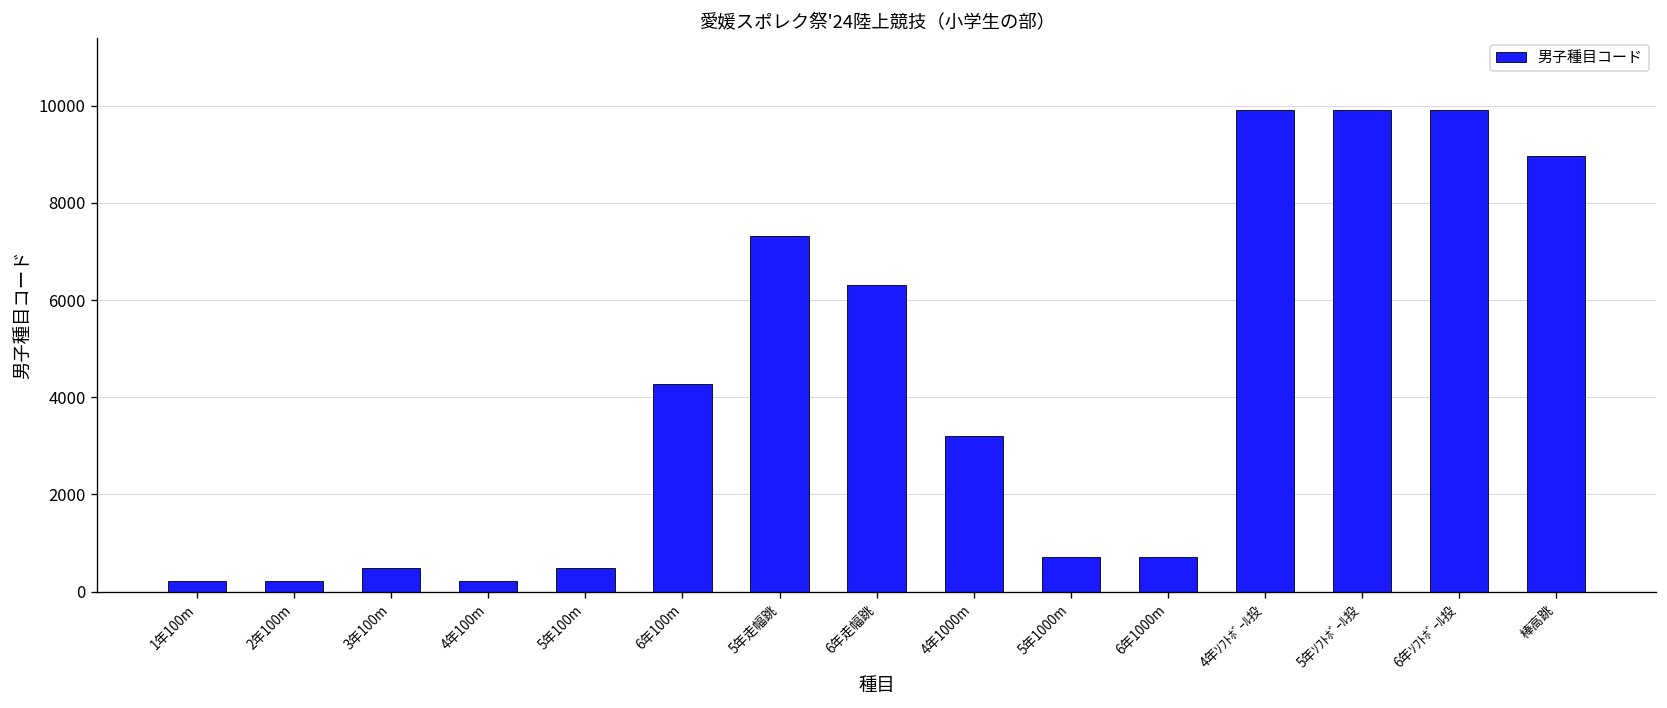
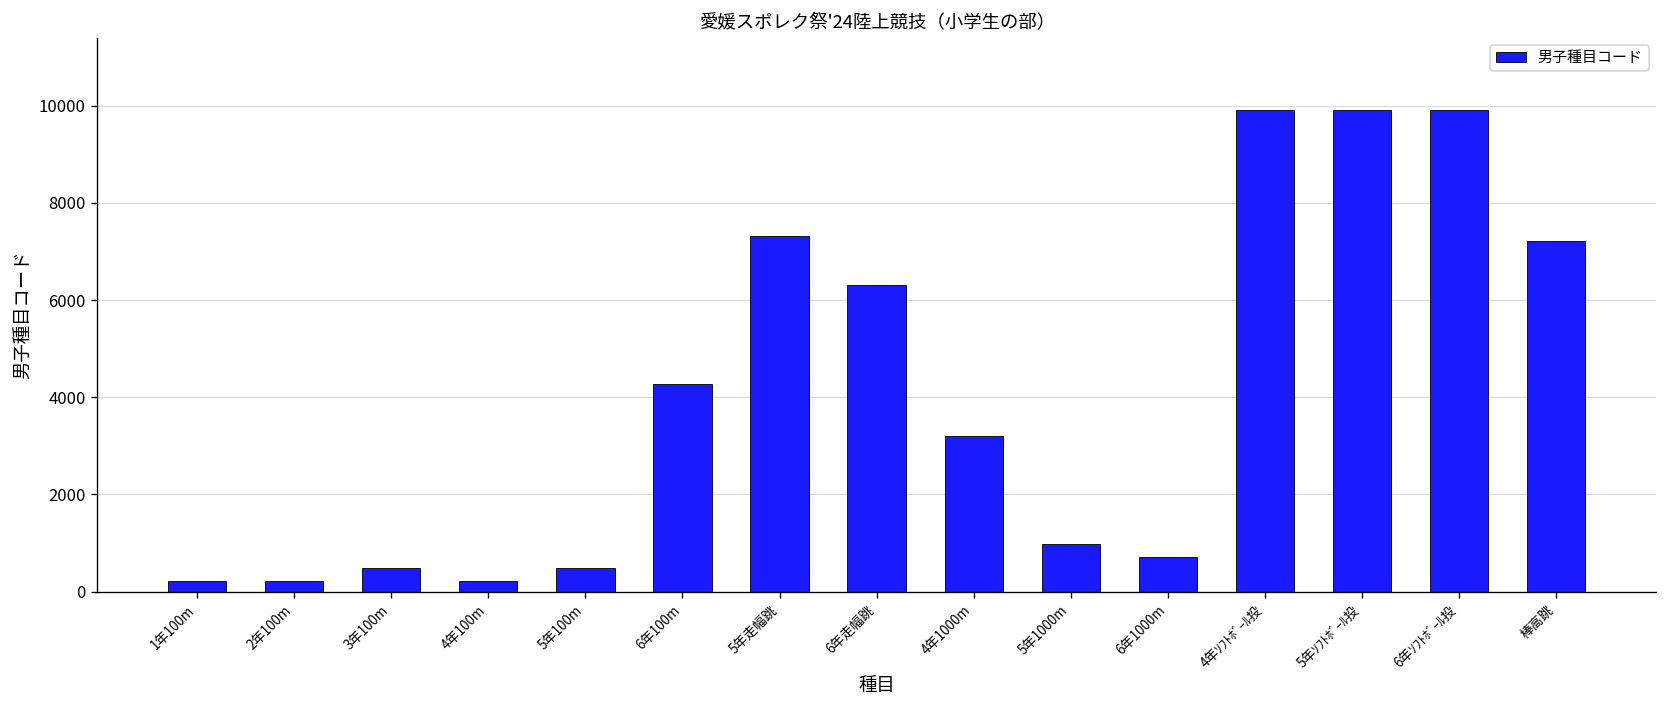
  {
    "1年100m": 200,
    "2年100m": 200,
    "3年100m": 500,
    "4年100m": 200,
    "5年100m": 500,
    "6年100m": 4300,
    "5年走幅跳": 7300,
    "6年走幅跳": 6300,
    "4年1000m": 3200,
-   "5年1000m": 700,
+   "5年1000m": 1000,
    "6年1000m": 700,
    "4年ｿﾌﾄﾎﾞｰﾙ投": 9900,
    "5年ｿﾌﾄﾎﾞｰﾙ投": 9900,
    "6年ｿﾌﾄﾎﾞｰﾙ投": 9900,
-   "棒高跳": 9000
+   "棒高跳": 7200
  }
